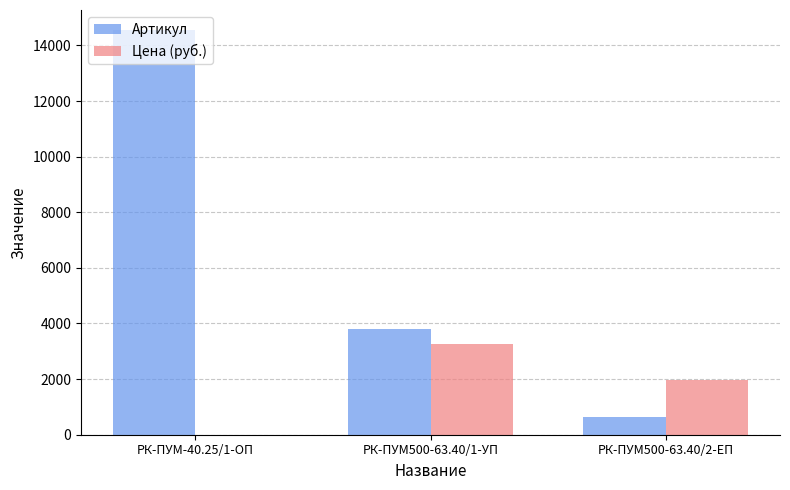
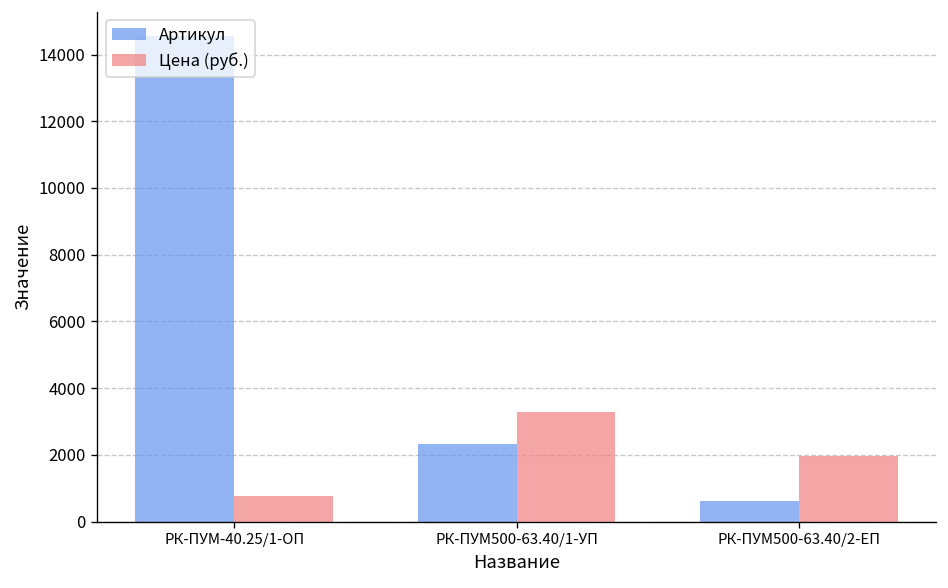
  {
    "Артикул": {
-     "РК-ПУМ500-63.40/1-УП": 3800,
+     "РК-ПУМ500-63.40/1-УП": 2300,
      "РК-ПУМ500-63.40/2-ЕП": 600
    },
    "Цена (руб.)": {
-     "РК-ПУМ-40.25/1-ОП": 0,
+     "РК-ПУМ-40.25/1-ОП": 800,
      "РК-ПУМ500-63.40/1-УП": 3300,
      "РК-ПУМ500-63.40/2-ЕП": 2000
    }
  }
